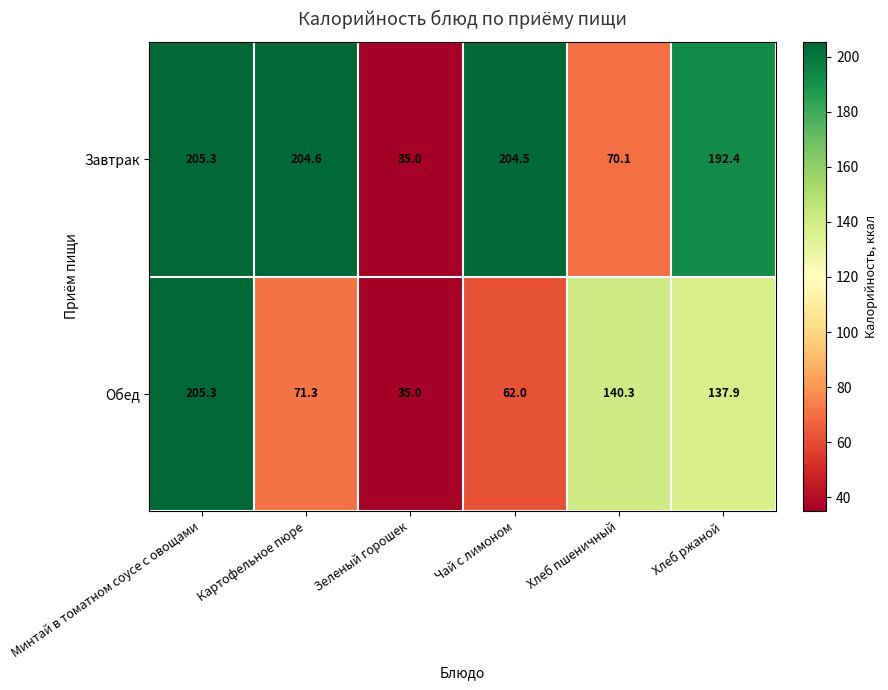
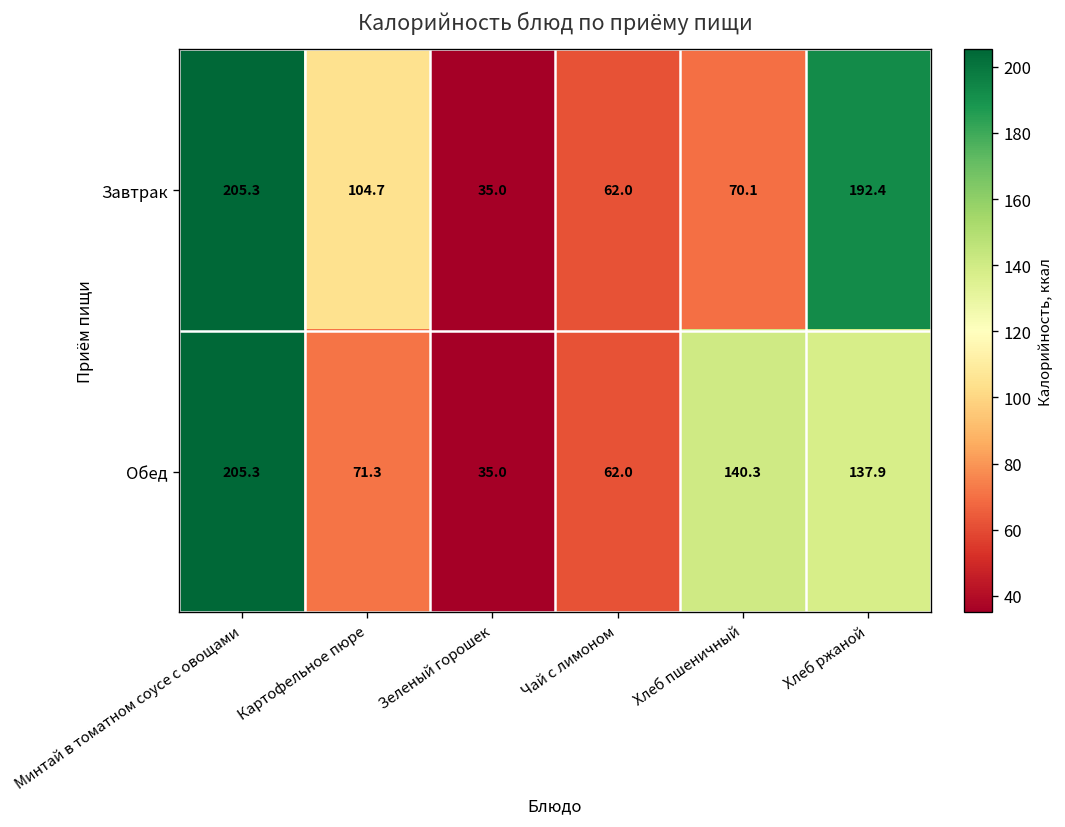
  {
    "Завтрак": {
      "Минтай в томатном соусе с овощами": 205.3,
-     "Картофельное пюре": 204.6,
+     "Картофельное пюре": 104.7,
      "Зеленый горошек": 35.0,
-     "Чай с лимоном": 204.5,
+     "Чай с лимоном": 62.0,
      "Хлеб пшеничный": 70.1,
      "Хлеб ржаной": 192.4
    },
    "Обед": {
      "Минтай в томатном соусе с овощами": 205.3,
      "Картофельное пюре": 71.3,
      "Зеленый горошек": 35.0,
      "Чай с лимоном": 62.0,
      "Хлеб пшеничный": 140.3,
      "Хлеб ржаной": 137.9
    }
  }
